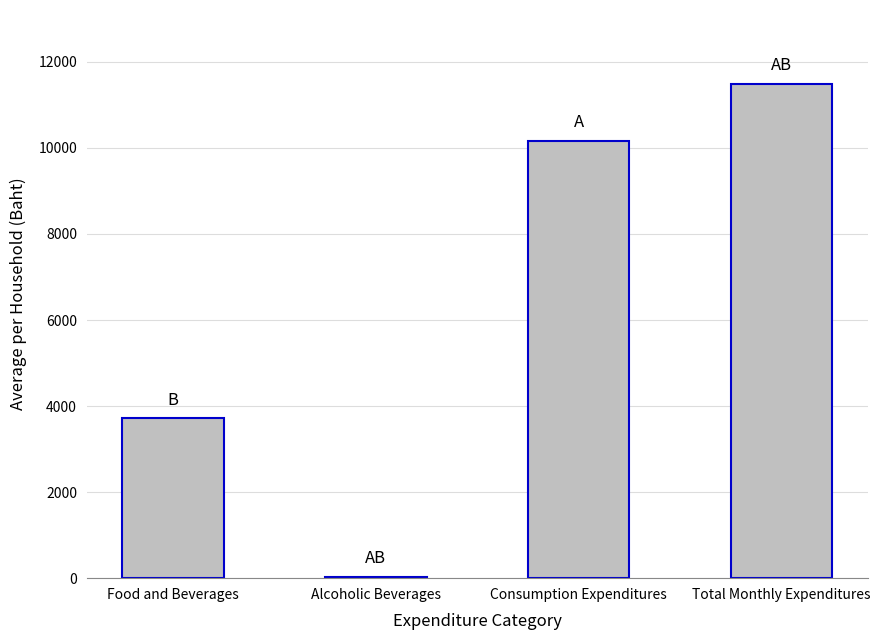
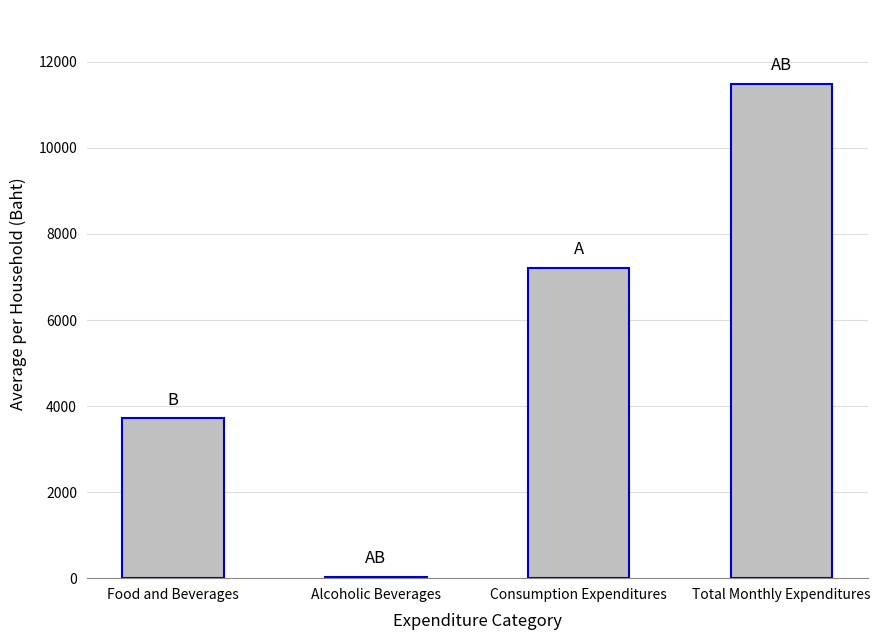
  {
    "Food and Beverages": 3700,
-   "Consumption Expenditures": 10200,
+   "Consumption Expenditures": 7200,
    "Total Monthly Expenditures": 11500
  }
